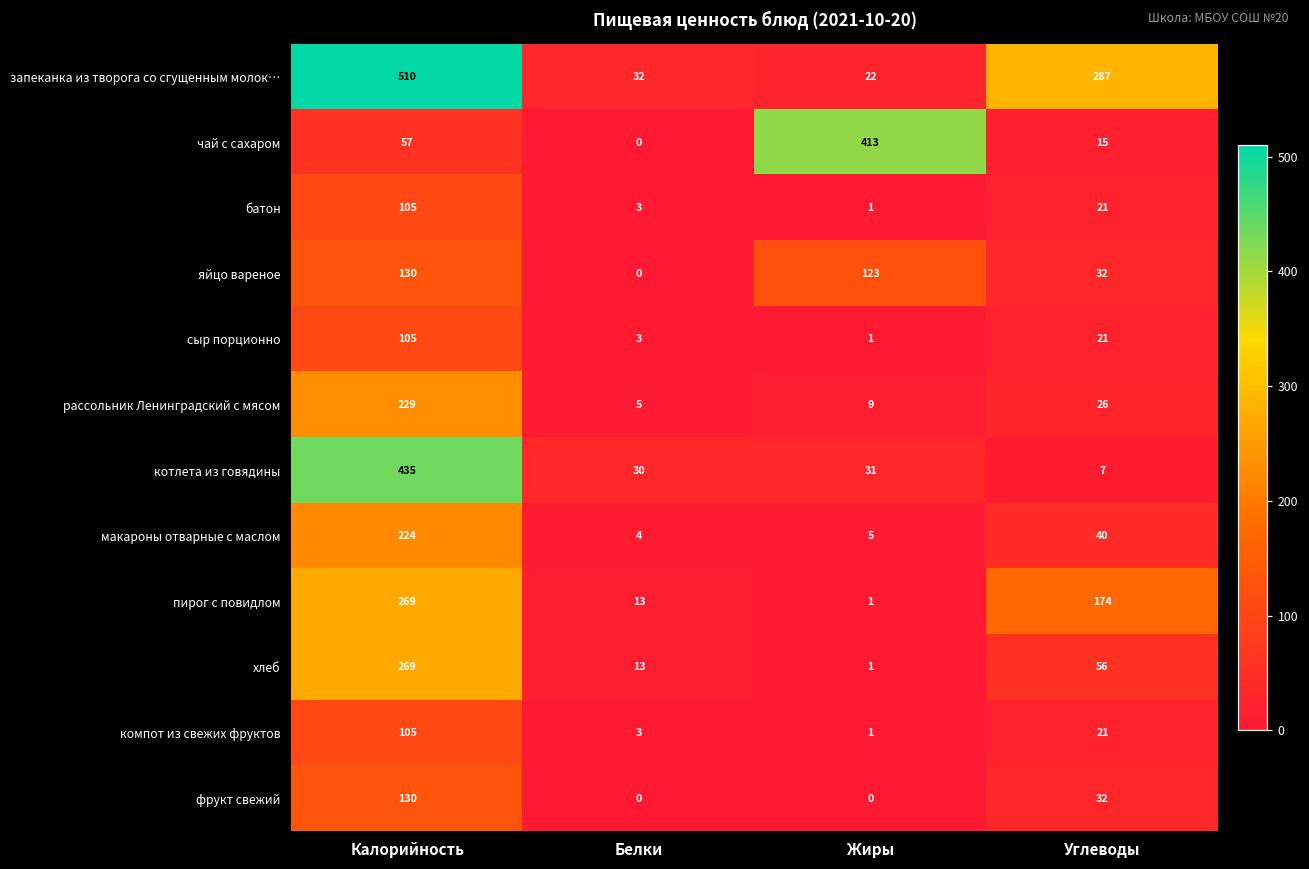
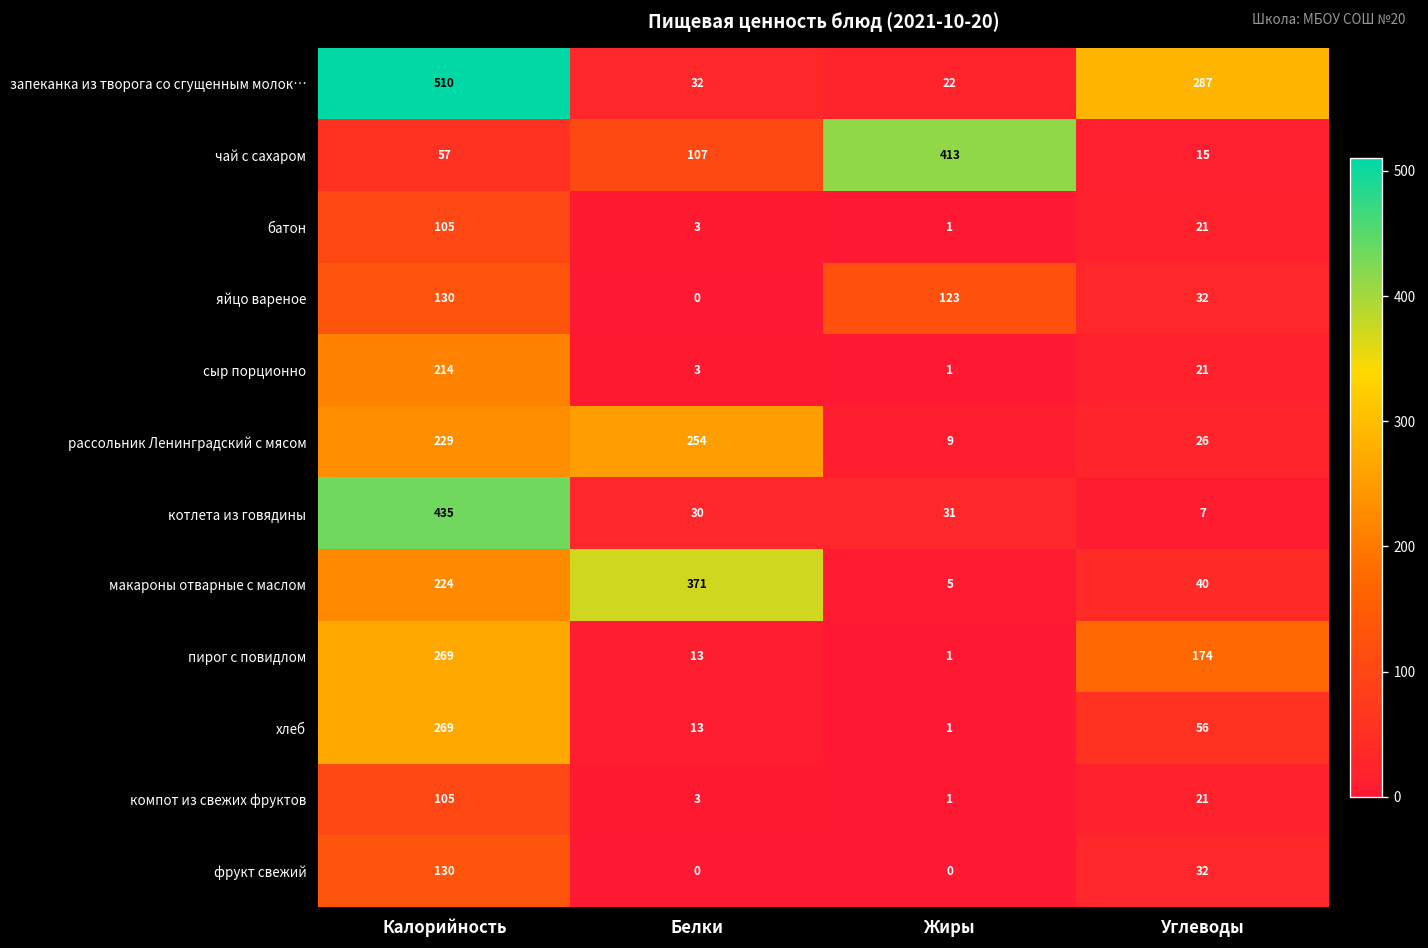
  {
    "запеканка из творога со сгущенным молок…": {
      "Калорийность": 510,
      "Белки": 32,
      "Жиры": 22,
      "Углеводы": 287
    },
    "чай с сахаром": {
      "Калорийность": 57,
-     "Белки": 0,
+     "Белки": 107,
      "Жиры": 413,
      "Углеводы": 15
    },
    "батон": {
      "Калорийность": 105,
      "Белки": 3,
      "Жиры": 1,
      "Углеводы": 21
    },
    "яйцо вареное": {
      "Калорийность": 130,
      "Белки": 0,
      "Жиры": 123,
      "Углеводы": 32
    },
    "сыр порционно": {
-     "Калорийность": 105,
+     "Калорийность": 214,
      "Белки": 3,
      "Жиры": 1,
      "Углеводы": 21
    },
    "рассольник Ленинградский с мясом": {
      "Калорийность": 229,
-     "Белки": 5,
+     "Белки": 254,
      "Жиры": 9,
      "Углеводы": 26
    },
    "котлета из говядины": {
      "Калорийность": 435,
      "Белки": 30,
      "Жиры": 31,
      "Углеводы": 7
    },
    "макароны отварные с маслом": {
      "Калорийность": 224,
-     "Белки": 4,
+     "Белки": 371,
      "Жиры": 5,
      "Углеводы": 40
    },
    "пирог с повидлом": {
      "Калорийность": 269,
      "Белки": 13,
      "Жиры": 1,
      "Углеводы": 174
    },
    "хлеб": {
      "Калорийность": 269,
      "Белки": 13,
      "Жиры": 1,
      "Углеводы": 56
    },
    "компот из свежих фруктов": {
      "Калорийность": 105,
      "Белки": 3,
      "Жиры": 1,
      "Углеводы": 21
    },
    "фрукт свежий": {
      "Калорийность": 130,
      "Белки": 0,
      "Жиры": 0,
      "Углеводы": 32
    }
  }
